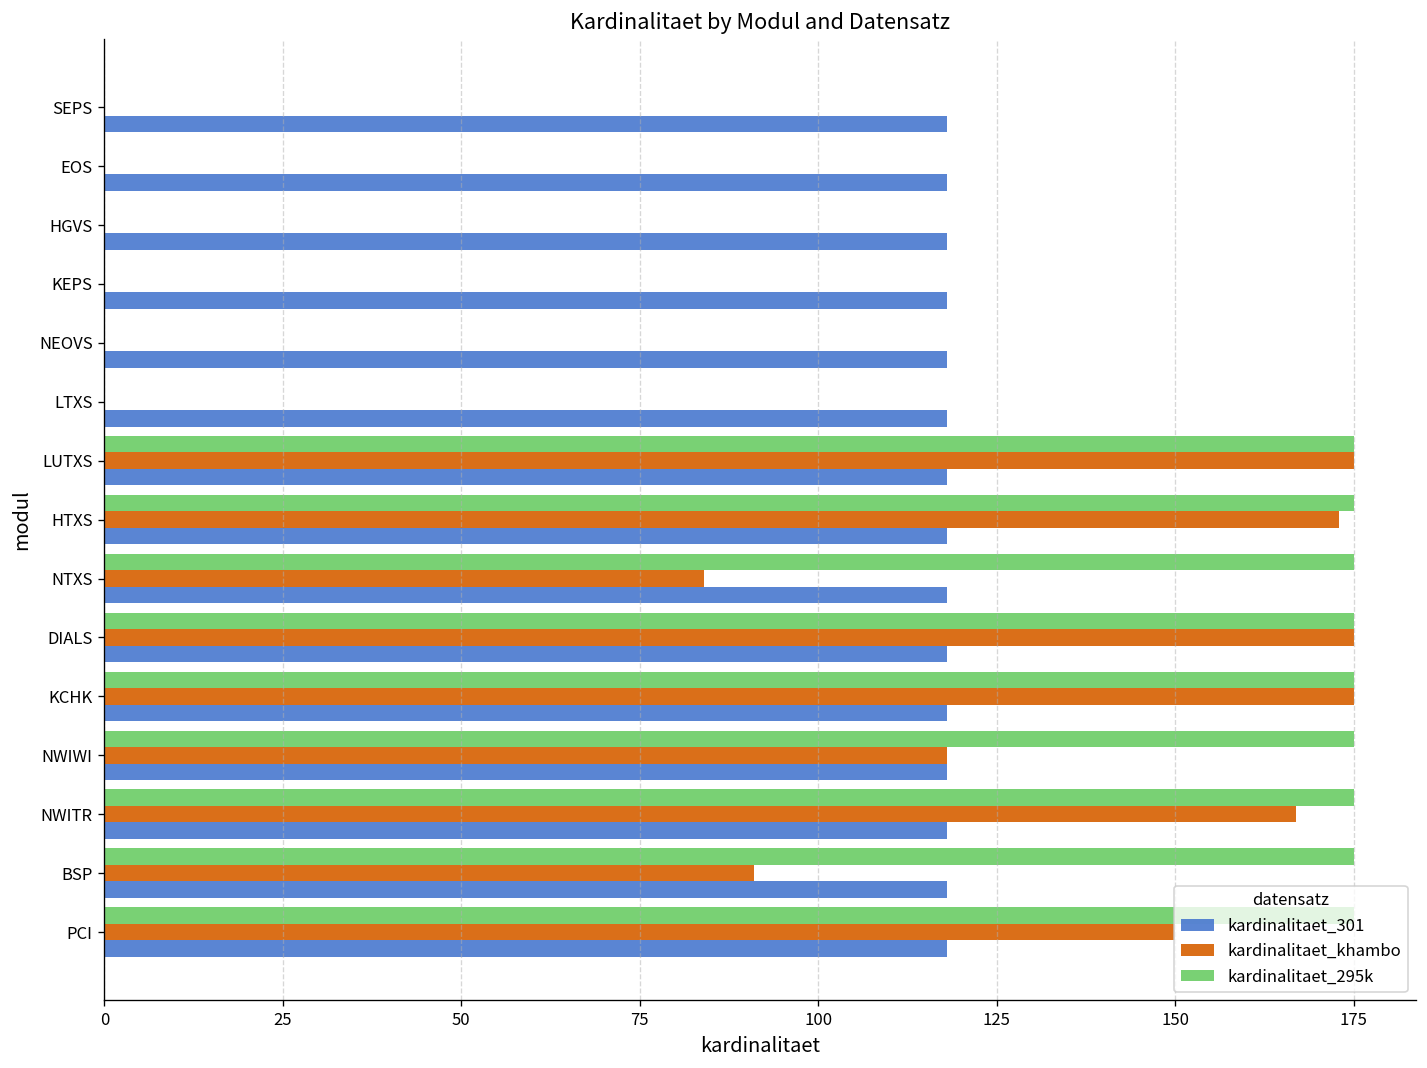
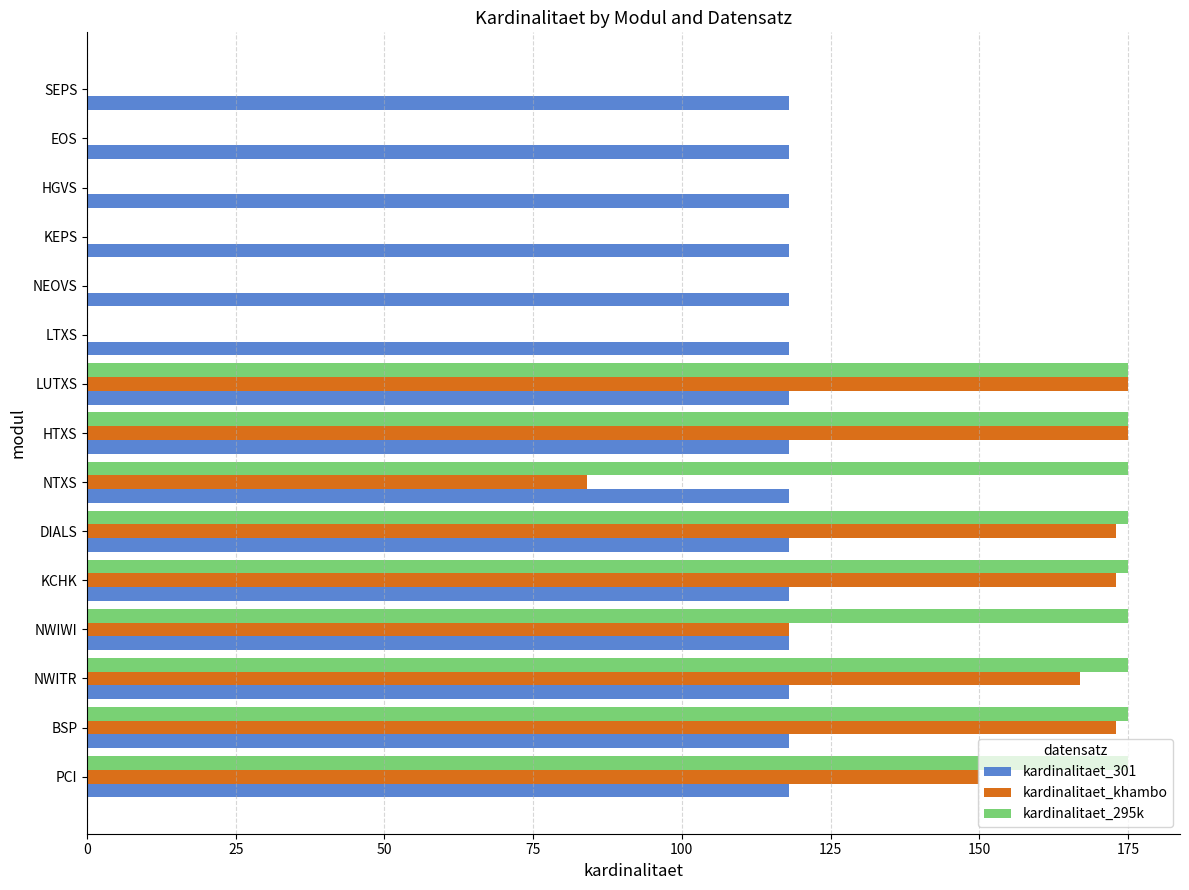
  {
    "kardinalitaet_301": {
      "SEPS": 118,
      "EOS": 118,
      "HGVS": 118,
      "KEPS": 118,
      "NEOVS": 118,
      "LTXS": 118,
      "LUTXS": 118,
      "HTXS": 118,
      "NTXS": 118,
      "DIALS": 118,
      "KCHK": 118,
      "NWIWI": 118,
      "NWITR": 118,
      "BSP": 118,
      "PCI": 118
    },
    "kardinalitaet_khambo": {
      "SEPS": 0,
      "EOS": 0,
      "HGVS": 0,
      "KEPS": 0,
      "NEOVS": 0,
      "LTXS": 0,
      "LUTXS": 175,
-     "HTXS": 173,
+     "HTXS": 175,
      "NTXS": 84,
-     "DIALS": 175,
-     "KCHK": 175,
+     "DIALS": 173,
+     "KCHK": 173,
      "NWIWI": 118,
      "NWITR": 167,
-     "BSP": 91
+     "BSP": 173
    },
    "kardinalitaet_295k": {
      "SEPS": 0,
      "EOS": 0,
      "HGVS": 0,
      "KEPS": 0,
      "NEOVS": 0,
      "LTXS": 0,
      "LUTXS": 175,
      "HTXS": 175,
      "NTXS": 175,
      "DIALS": 175,
      "KCHK": 175,
      "NWIWI": 175,
      "NWITR": 175,
      "BSP": 175
    }
  }
